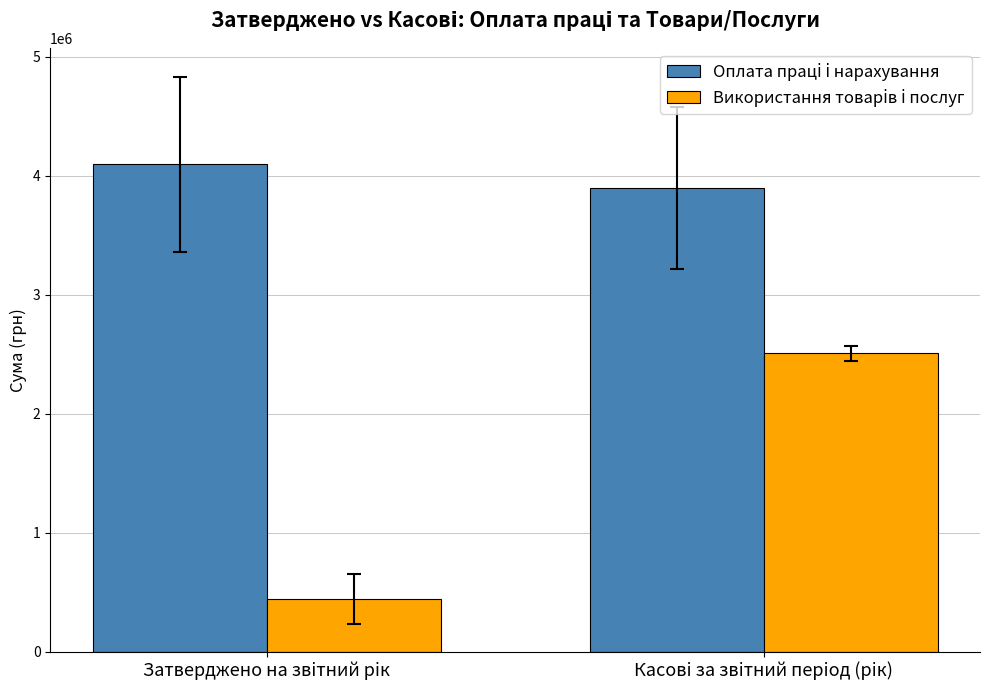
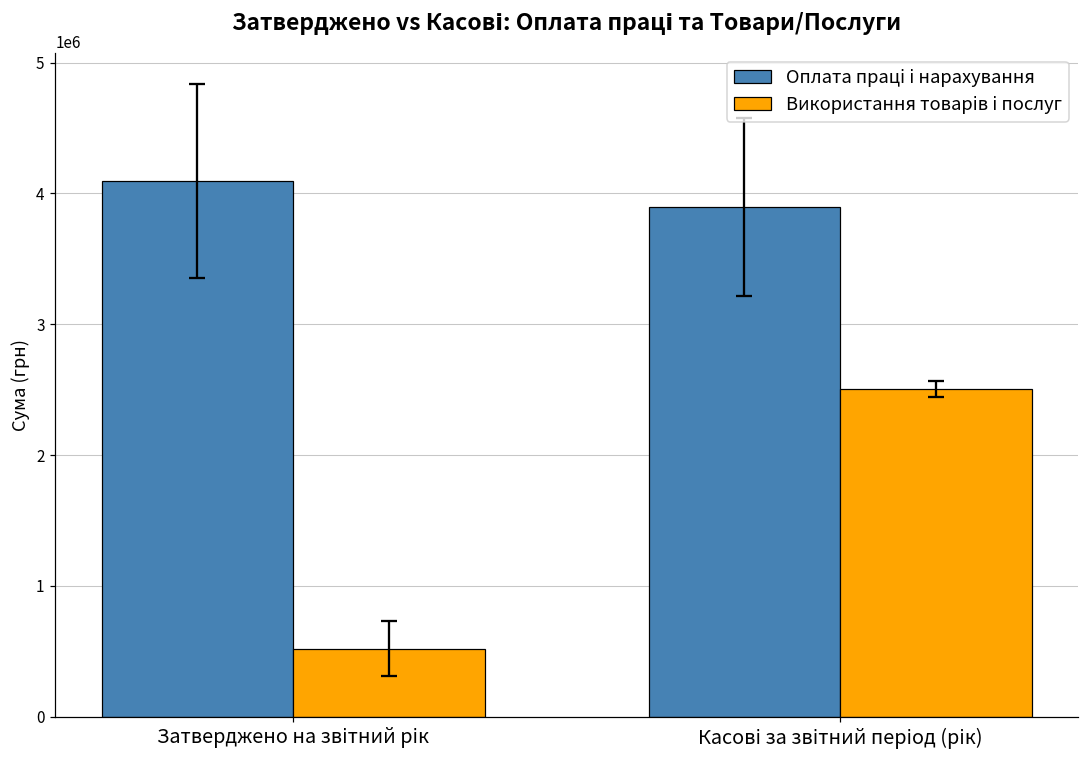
  {
    "Використання товарів і послуг": {
-     "Затверджено на звітний рік": 440000,
+     "Затверджено на звітний рік": 520000,
      "Касові за звітний період (рік)": 2510000
    }
  }
